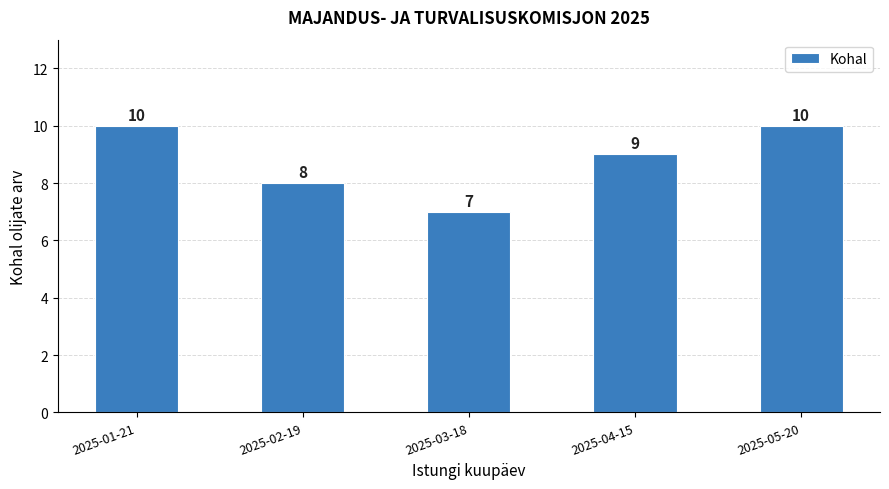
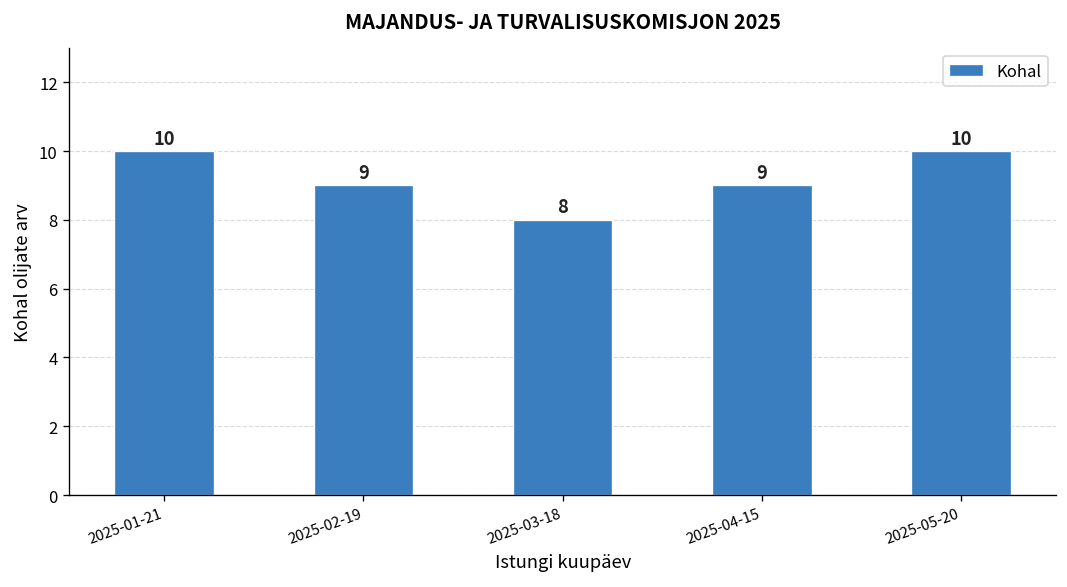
  {
    "2025-01-21": 10,
-   "2025-02-19": 8,
-   "2025-03-18": 7,
+   "2025-02-19": 9,
+   "2025-03-18": 8,
    "2025-04-15": 9,
    "2025-05-20": 10
  }
